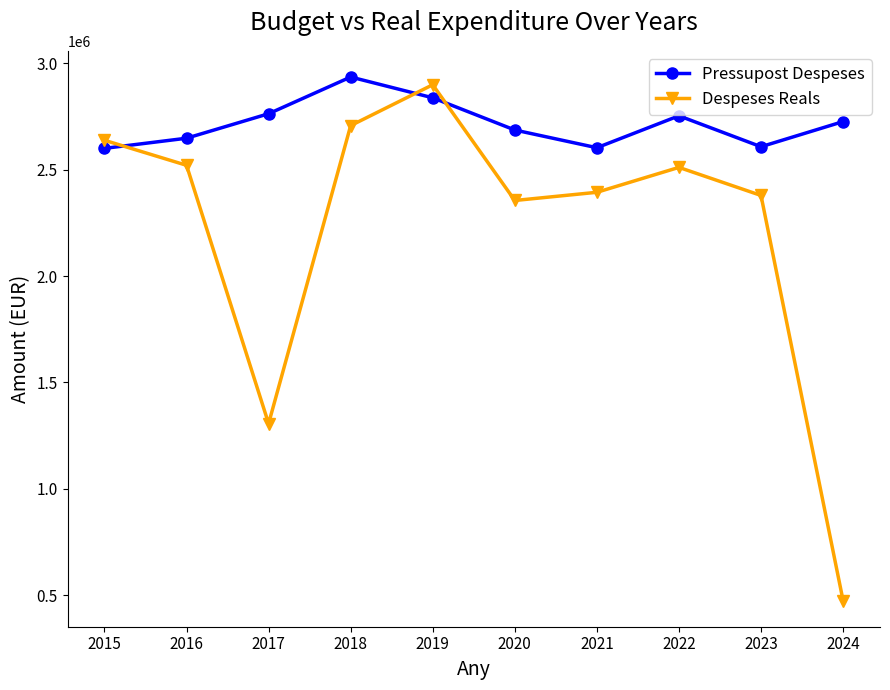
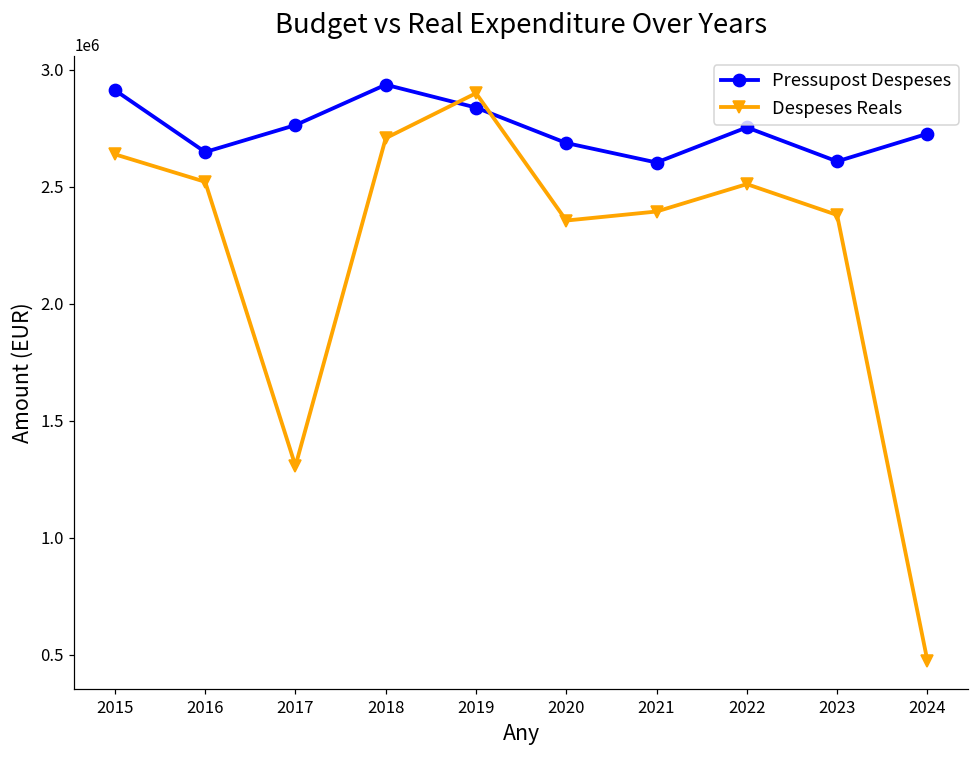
  {
    "Pressupost Despeses": {
-     "2015": 2600000,
+     "2015": 2910000,
      "2016": 2650000,
      "2017": 2760000,
      "2018": 2940000,
      "2019": 2840000,
      "2020": 2690000,
      "2021": 2600000,
      "2022": 2750000,
      "2023": 2610000,
      "2024": 2730000
    },
    "Despeses Reals": {
      "2015": 2640000,
      "2016": 2520000,
      "2017": 1310000,
      "2018": 2710000,
      "2019": 2900000,
      "2020": 2360000,
      "2021": 2390000,
      "2022": 2510000,
      "2023": 2380000,
      "2024": 480000
    }
  }
